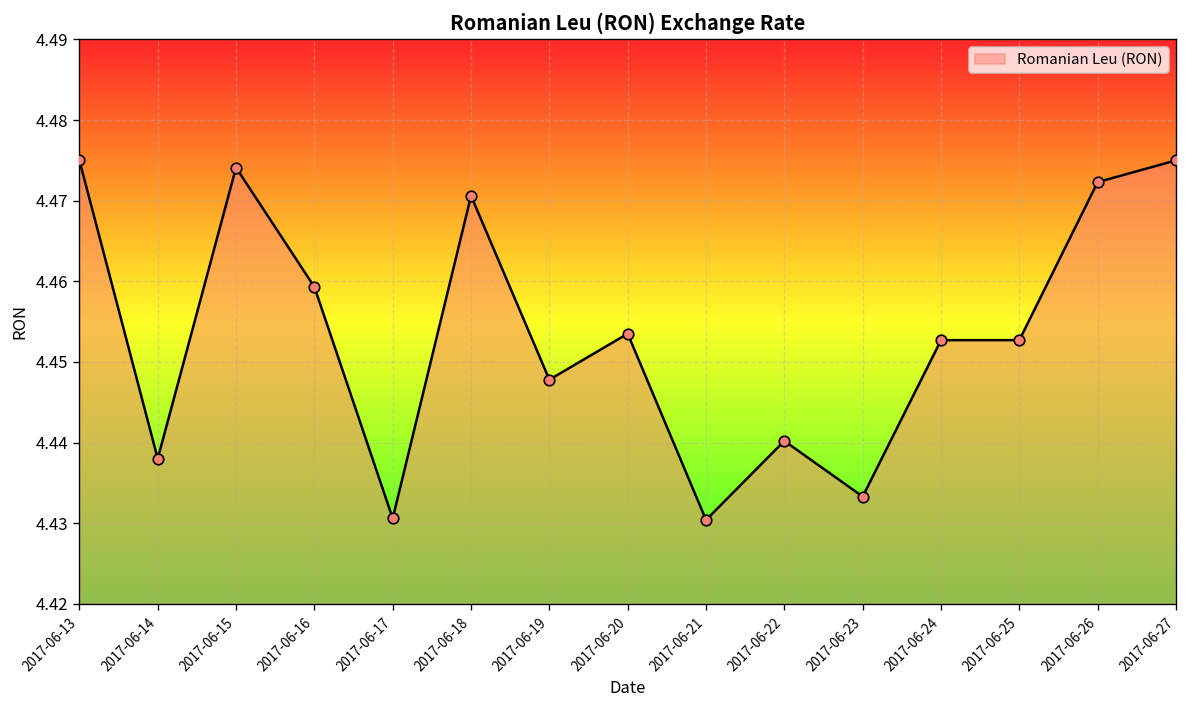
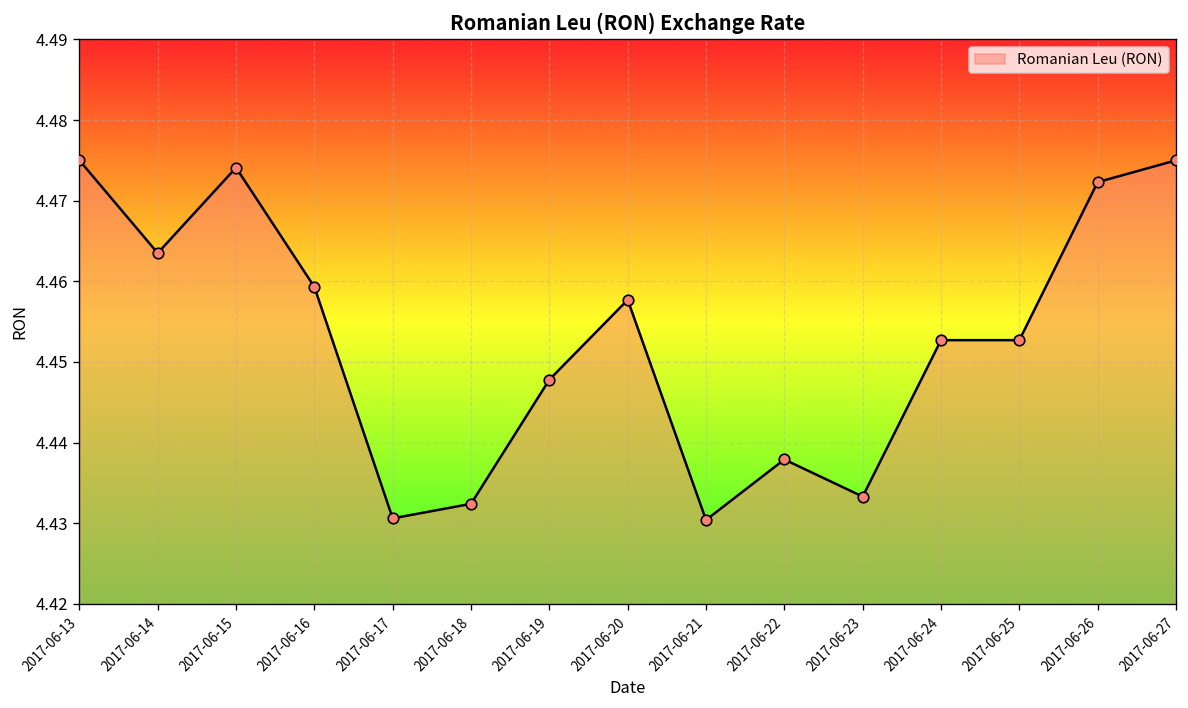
  {
    "2017-06-13": 4.475,
-   "2017-06-14": 4.438,
+   "2017-06-14": 4.464,
    "2017-06-15": 4.474,
    "2017-06-16": 4.459,
    "2017-06-17": 4.431,
-   "2017-06-18": 4.471,
+   "2017-06-18": 4.432,
    "2017-06-19": 4.448,
-   "2017-06-20": 4.454,
+   "2017-06-20": 4.458,
    "2017-06-21": 4.430,
-   "2017-06-22": 4.440,
+   "2017-06-22": 4.438,
    "2017-06-23": 4.433,
    "2017-06-24": 4.453,
    "2017-06-25": 4.453,
    "2017-06-26": 4.472,
    "2017-06-27": 4.475
  }
